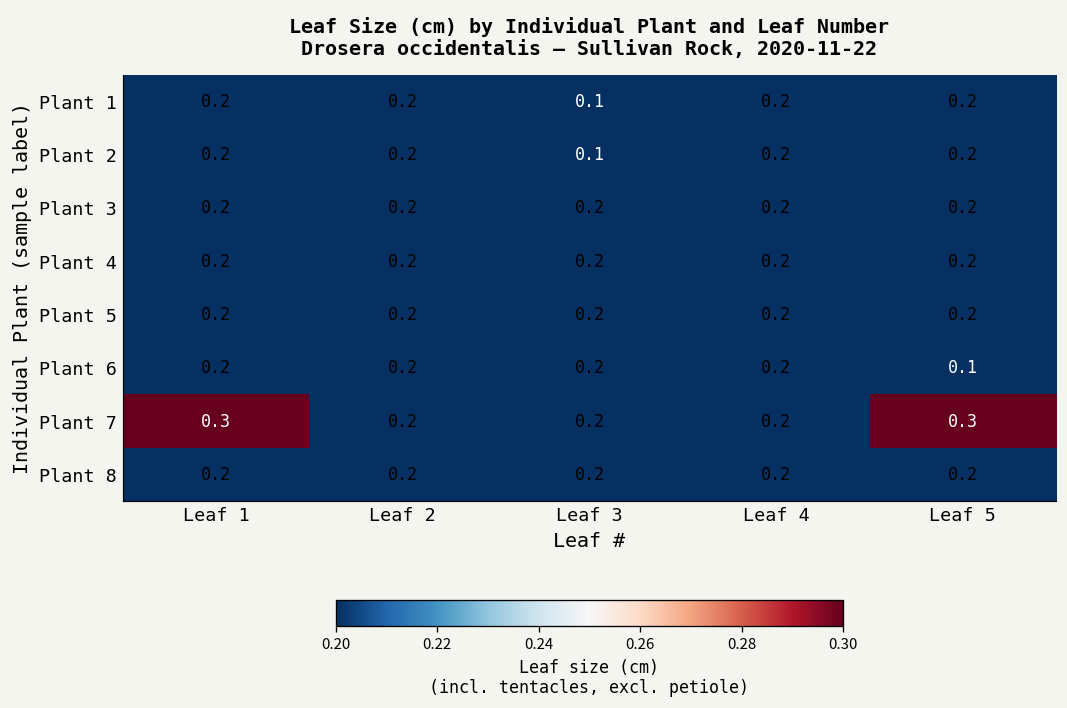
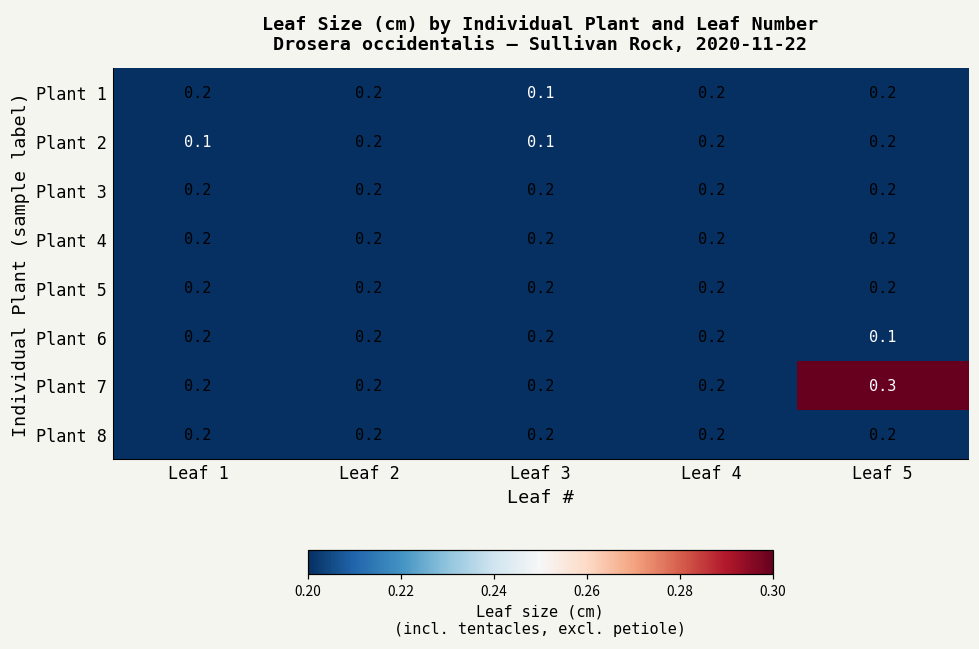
  {
    "Plant 1": {
      "Leaf 1": 0.2,
      "Leaf 2": 0.2,
      "Leaf 3": 0.1,
      "Leaf 4": 0.2,
      "Leaf 5": 0.2
    },
    "Plant 2": {
-     "Leaf 1": 0.2,
+     "Leaf 1": 0.1,
      "Leaf 2": 0.2,
      "Leaf 3": 0.1,
      "Leaf 4": 0.2,
      "Leaf 5": 0.2
    },
    "Plant 3": {
      "Leaf 1": 0.2,
      "Leaf 2": 0.2,
      "Leaf 3": 0.2,
      "Leaf 4": 0.2,
      "Leaf 5": 0.2
    },
    "Plant 4": {
      "Leaf 1": 0.2,
      "Leaf 2": 0.2,
      "Leaf 3": 0.2,
      "Leaf 4": 0.2,
      "Leaf 5": 0.2
    },
    "Plant 5": {
      "Leaf 1": 0.2,
      "Leaf 2": 0.2,
      "Leaf 3": 0.2,
      "Leaf 4": 0.2,
      "Leaf 5": 0.2
    },
    "Plant 6": {
      "Leaf 1": 0.2,
      "Leaf 2": 0.2,
      "Leaf 3": 0.2,
      "Leaf 4": 0.2,
      "Leaf 5": 0.1
    },
    "Plant 7": {
-     "Leaf 1": 0.3,
+     "Leaf 1": 0.2,
      "Leaf 2": 0.2,
      "Leaf 3": 0.2,
      "Leaf 4": 0.2,
      "Leaf 5": 0.3
    },
    "Plant 8": {
      "Leaf 1": 0.2,
      "Leaf 2": 0.2,
      "Leaf 3": 0.2,
      "Leaf 4": 0.2,
      "Leaf 5": 0.2
    }
  }
